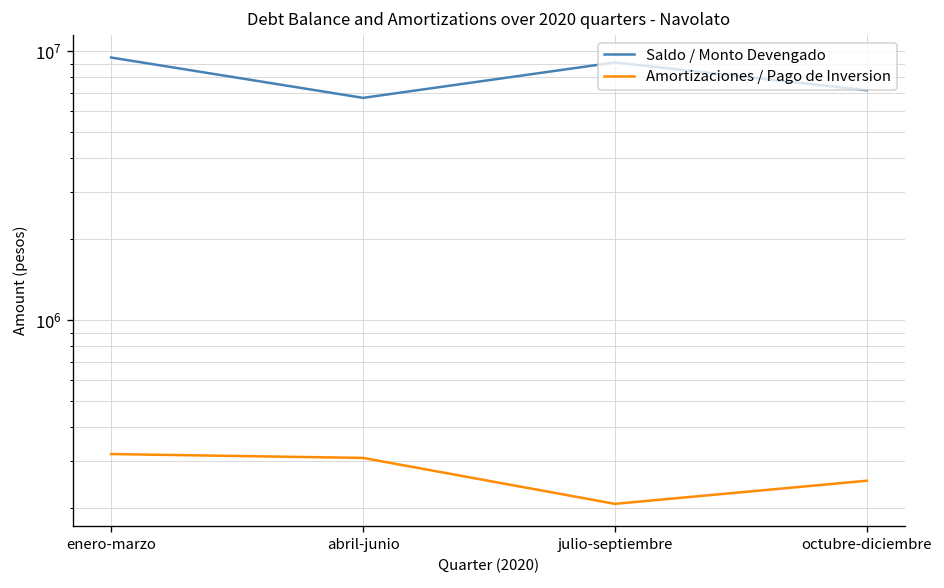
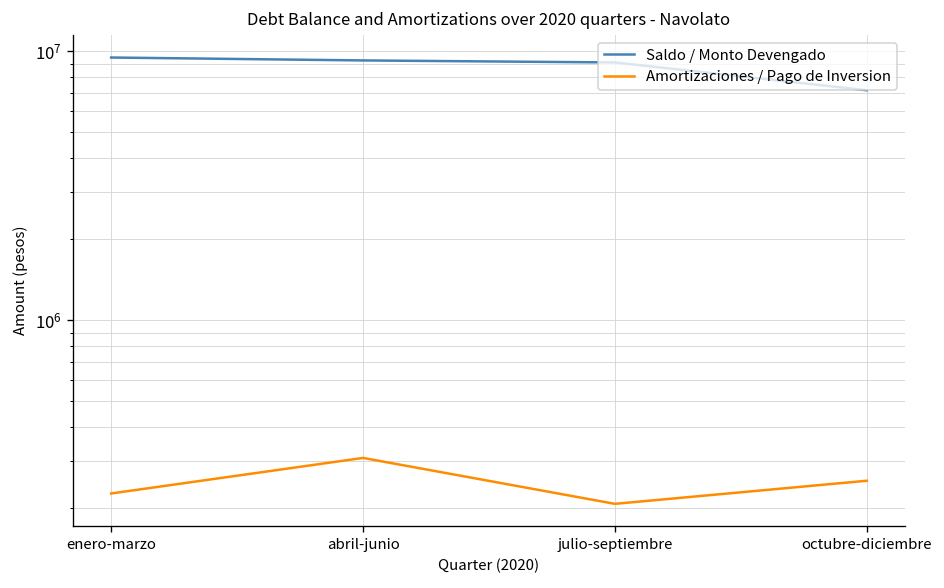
  {
    "Saldo / Monto Devengado": {
      "enero-marzo": 9500000,
-     "abril-junio": 6700000
+     "abril-junio": 9200000
    },
    "Amortizaciones / Pago de Inversion": {
-     "enero-marzo": 320000,
+     "enero-marzo": 230000,
      "abril-junio": 310000,
      "julio-septiembre": 210000,
      "octubre-diciembre": 250000
    }
  }
